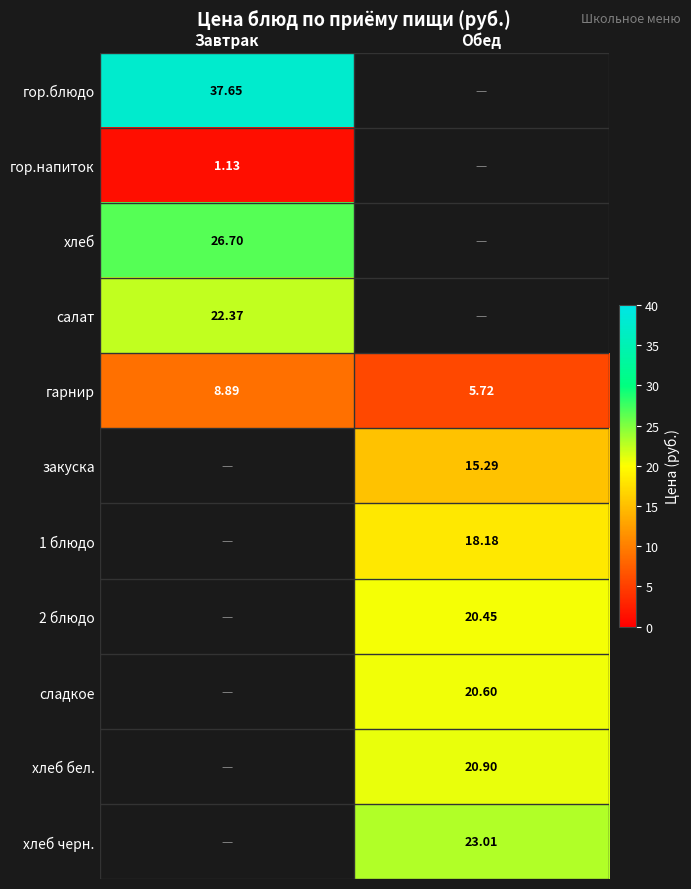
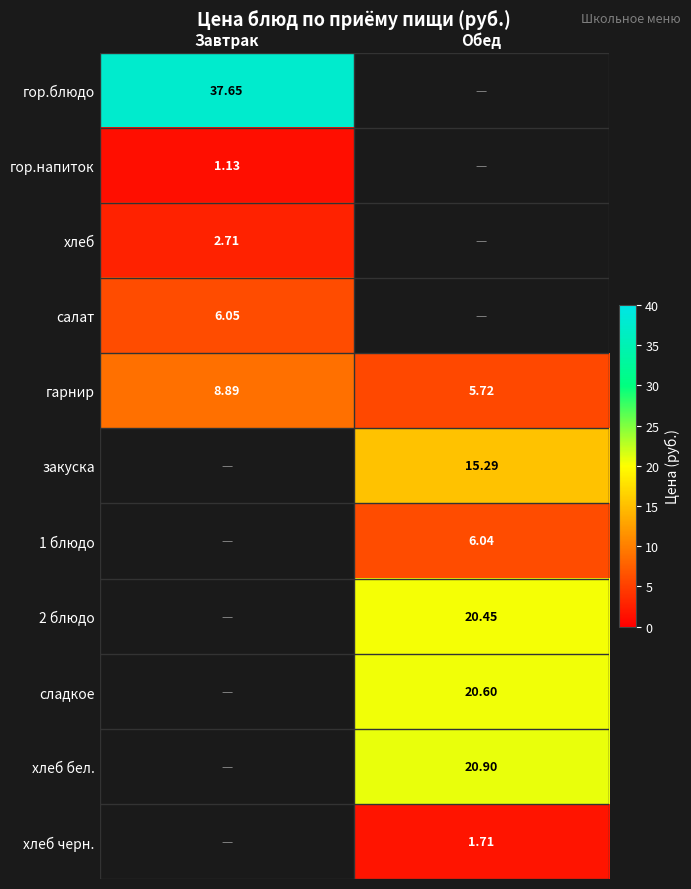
  {
    "гор.блюдо": {
      "Завтрак": 37.65
    },
    "гор.напиток": {
      "Завтрак": 1.13
    },
    "хлеб": {
-     "Завтрак": 26.70
+     "Завтрак": 2.71
    },
    "салат": {
-     "Завтрак": 22.37
+     "Завтрак": 6.05
    },
    "гарнир": {
      "Завтрак": 8.89,
      "Обед": 5.72
    },
    "закуска": {
      "Обед": 15.29
    },
    "1 блюдо": {
-     "Обед": 18.18
+     "Обед": 6.04
    },
    "2 блюдо": {
      "Обед": 20.45
    },
    "сладкое": {
      "Обед": 20.60
    },
    "хлеб бел.": {
      "Обед": 20.90
    },
    "хлеб черн.": {
-     "Обед": 23.01
+     "Обед": 1.71
    }
  }
